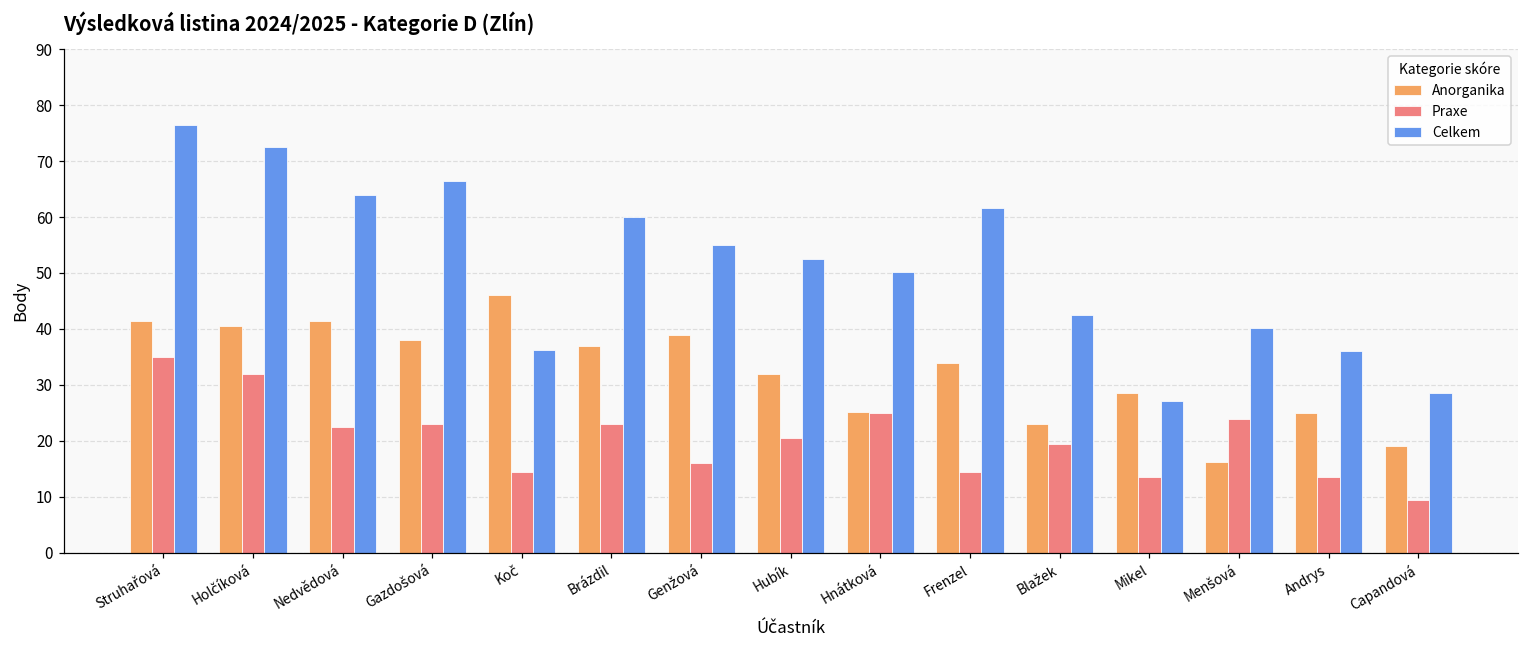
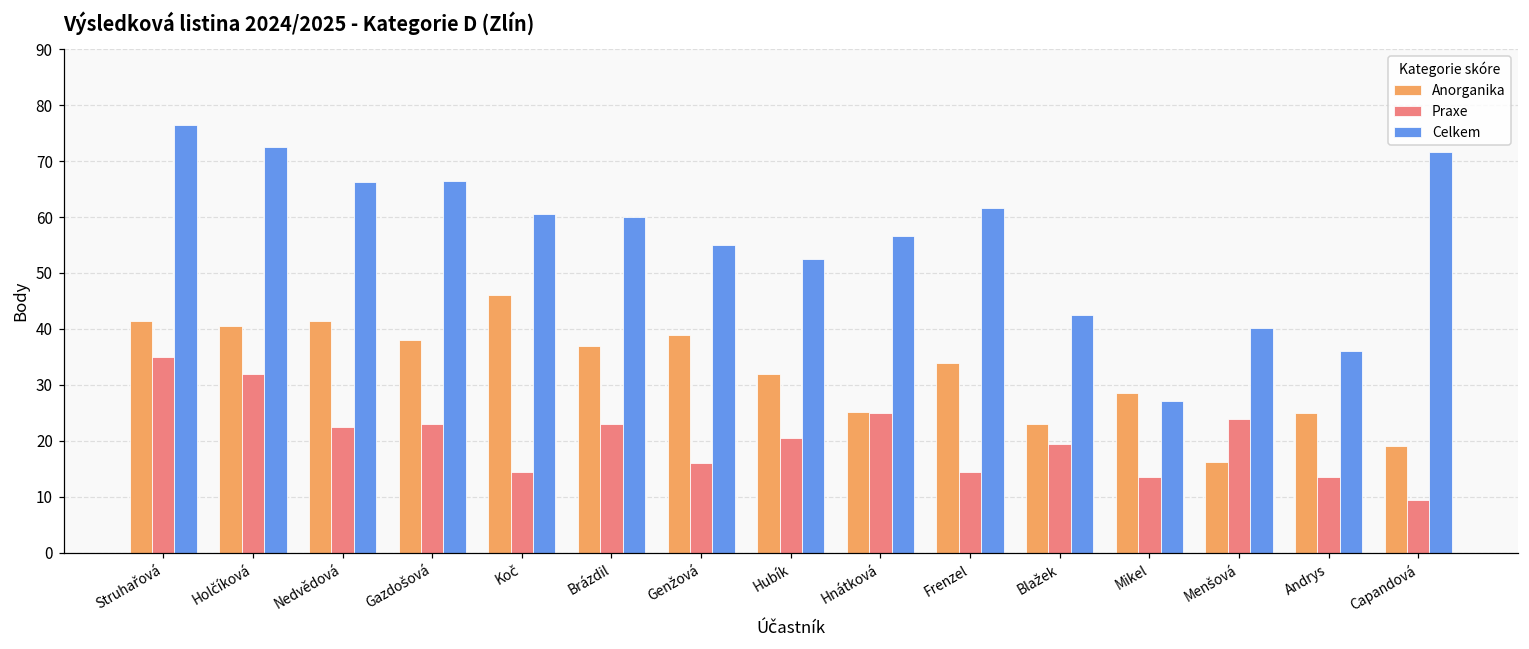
  {
    "Celkem": {
      "Struhařová": 77,
      "Holčíková": 73,
-     "Nedvědová": 64,
+     "Nedvědová": 66,
      "Gazdošová": 66,
-     "Koč": 36,
+     "Koč": 61,
      "Brázdil": 60,
      "Genžová": 55,
      "Hubík": 53,
-     "Hnátková": 50,
+     "Hnátková": 57,
      "Frenzel": 62,
      "Blažek": 43,
      "Mikel": 27,
      "Menšová": 40,
      "Andrys": 36,
-     "Capandová": 29
+     "Capandová": 72
    }
  }
